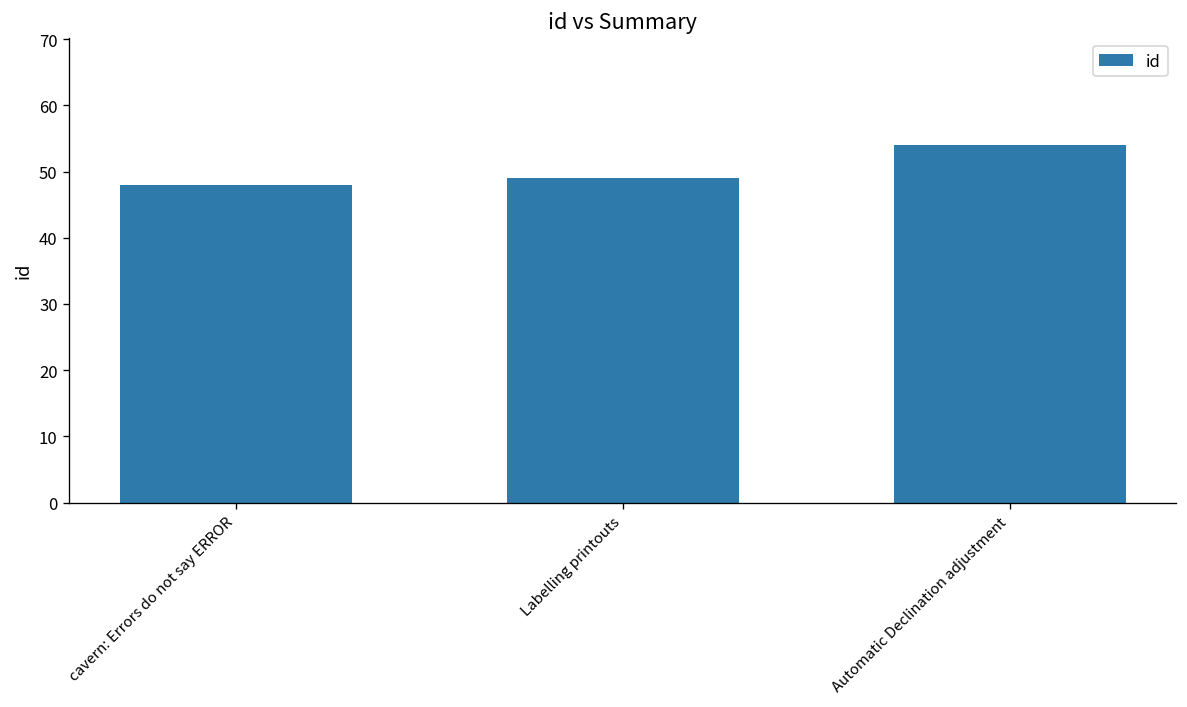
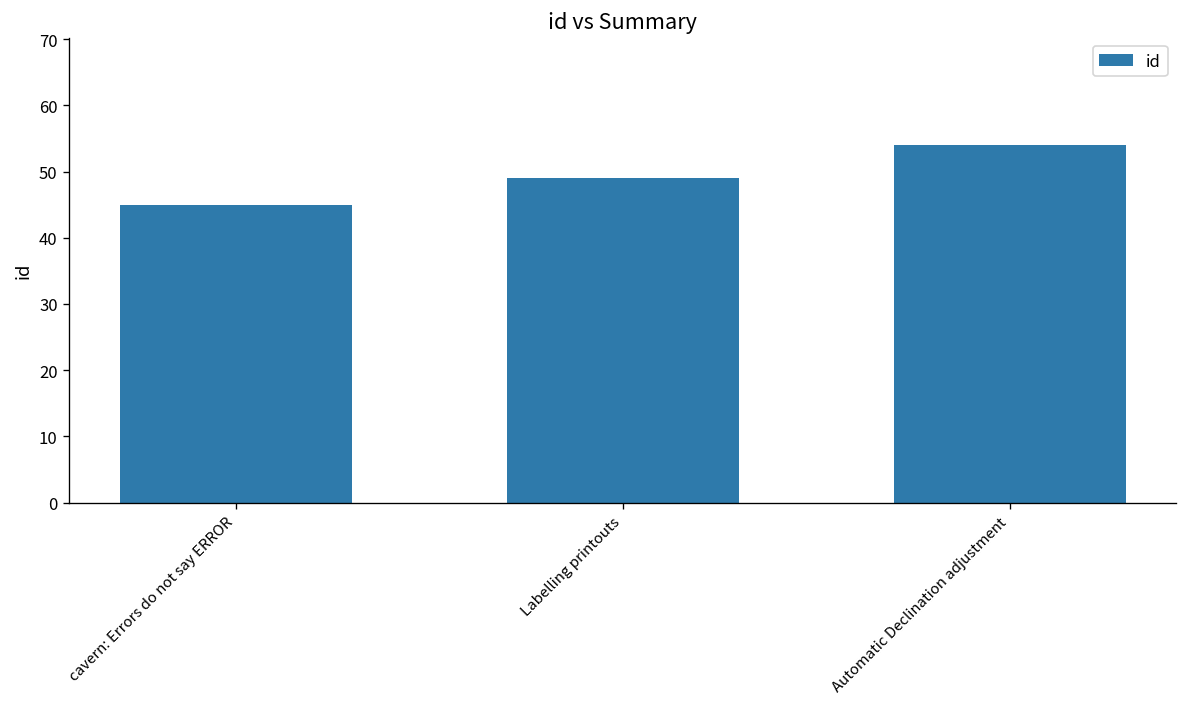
  {
-   "cavern: Errors do not say ERROR": 48,
+   "cavern: Errors do not say ERROR": 45,
    "Labelling printouts": 49,
    "Automatic Declination adjustment": 54
  }
